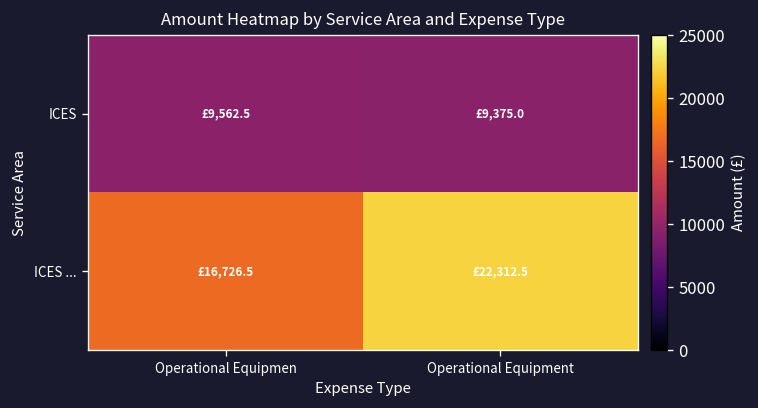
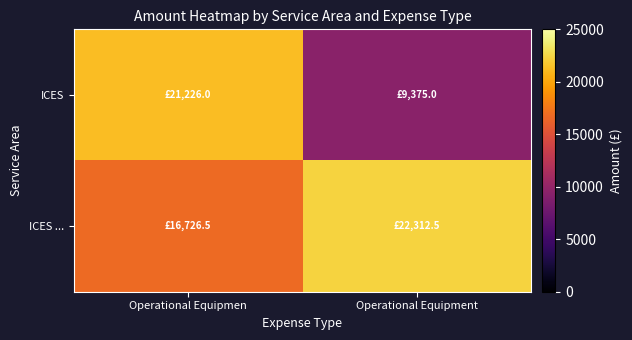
  {
    "ICES": {
-     "Operational Equipmen": "£9,562.5",
+     "Operational Equipmen": "£21,226.0",
      "Operational Equipment": "£9,375.0"
    },
    "ICES ...": {
      "Operational Equipmen": "£16,726.5",
      "Operational Equipment": "£22,312.5"
    }
  }
